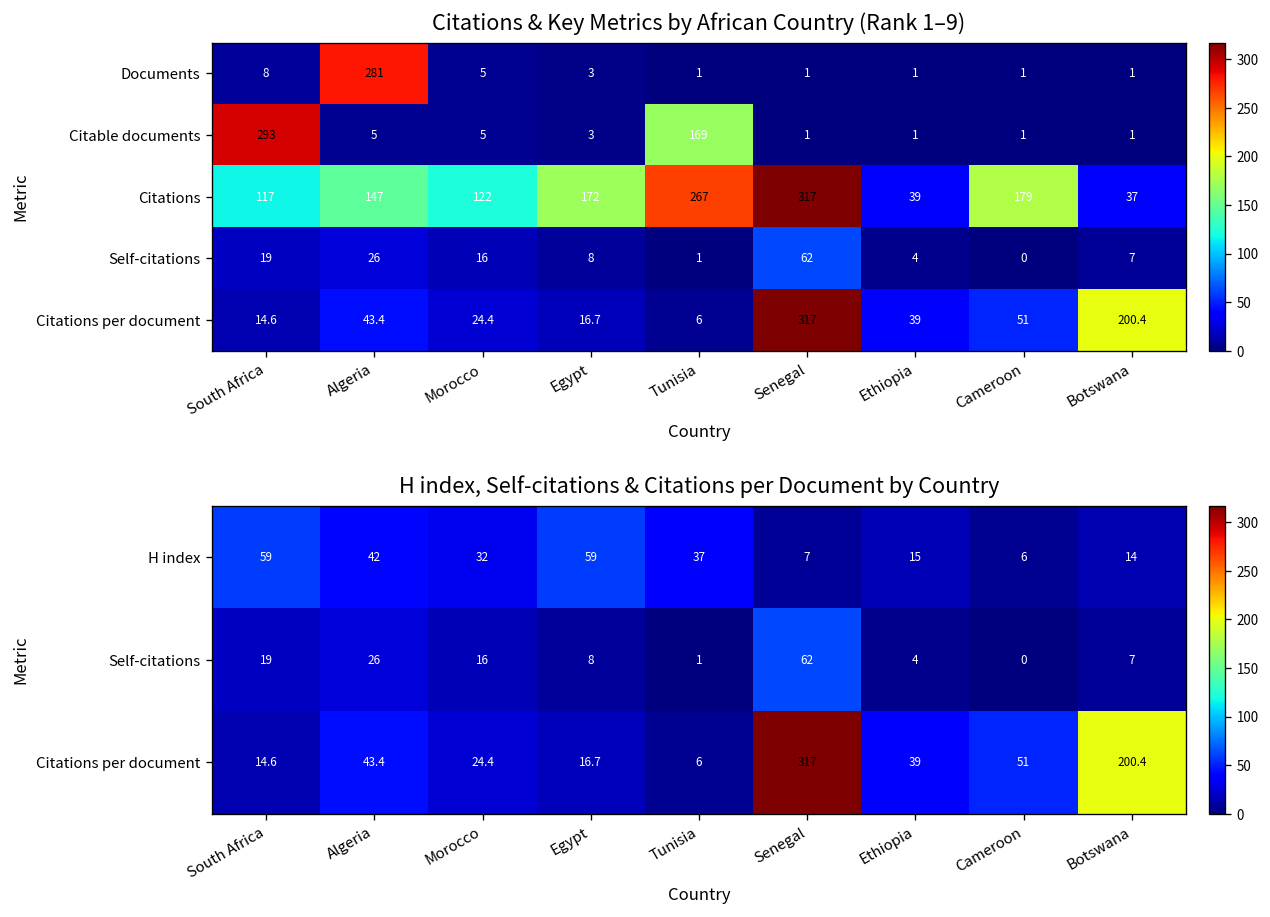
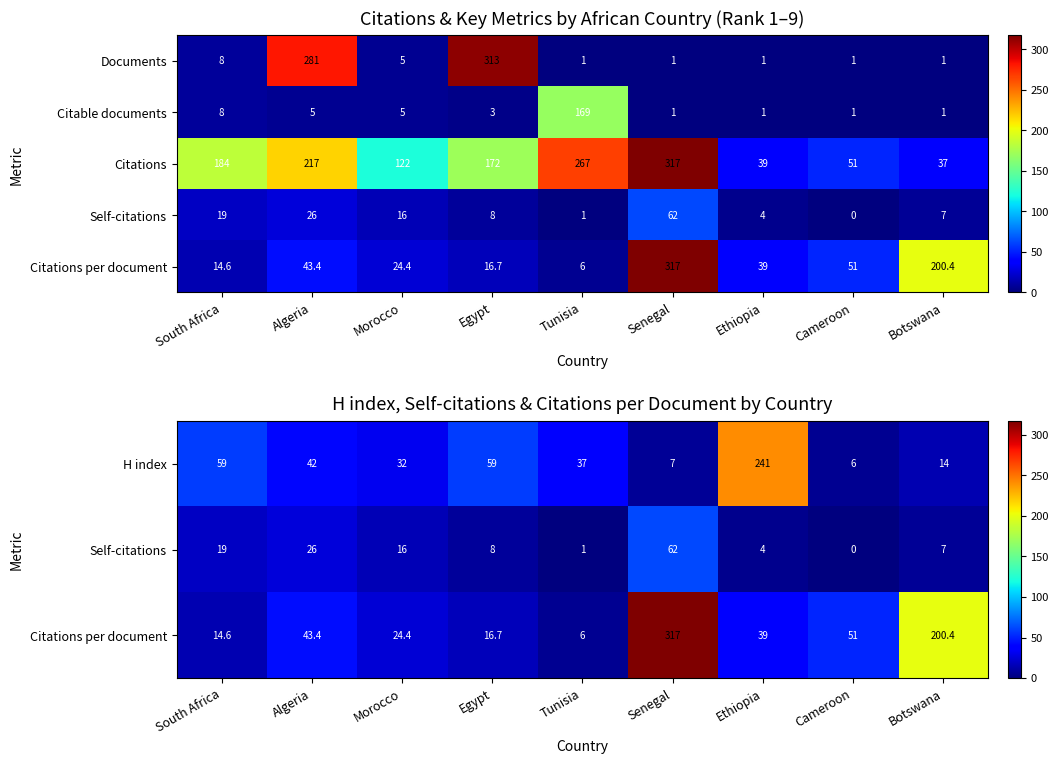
  {
    "Citations & Key Metrics by African Country (Rank 1–9)": {
      "Documents": {
        "South Africa": 8,
        "Algeria": 281,
        "Morocco": 5,
-       "Egypt": 3,
+       "Egypt": 313,
        "Tunisia": 1,
        "Senegal": 1,
        "Ethiopia": 1,
        "Cameroon": 1,
        "Botswana": 1
      },
      "Citable documents": {
-       "South Africa": 293,
+       "South Africa": 8,
        "Algeria": 5,
        "Morocco": 5,
        "Egypt": 3,
        "Tunisia": 169,
        "Senegal": 1,
        "Ethiopia": 1,
        "Cameroon": 1,
        "Botswana": 1
      },
      "Citations": {
-       "South Africa": 117,
-       "Algeria": 147,
+       "South Africa": 184,
+       "Algeria": 217,
        "Morocco": 122,
        "Egypt": 172,
        "Tunisia": 267,
        "Senegal": 317,
        "Ethiopia": 39,
-       "Cameroon": 179,
+       "Cameroon": 51,
        "Botswana": 37
      },
      "Self-citations": {
        "South Africa": 19,
        "Algeria": 26,
        "Morocco": 16,
        "Egypt": 8,
        "Tunisia": 1,
        "Senegal": 62,
        "Ethiopia": 4,
        "Cameroon": 0,
        "Botswana": 7
      },
      "Citations per document": {
        "South Africa": 14.6,
        "Algeria": 43.4,
        "Morocco": 24.4,
        "Egypt": 16.7,
        "Tunisia": 6,
        "Senegal": 317,
        "Ethiopia": 39,
        "Cameroon": 51,
        "Botswana": 200.4
      }
    },
    "H index, Self-citations & Citations per Document by Country": {
      "H index": {
        "South Africa": 59,
        "Algeria": 42,
        "Morocco": 32,
        "Egypt": 59,
        "Tunisia": 37,
        "Senegal": 7,
-       "Ethiopia": 15,
+       "Ethiopia": 241,
        "Cameroon": 6,
        "Botswana": 14
      },
      "Self-citations": {
        "South Africa": 19,
        "Algeria": 26,
        "Morocco": 16,
        "Egypt": 8,
        "Tunisia": 1,
        "Senegal": 62,
        "Ethiopia": 4,
        "Cameroon": 0,
        "Botswana": 7
      },
      "Citations per document": {
        "South Africa": 14.6,
        "Algeria": 43.4,
        "Morocco": 24.4,
        "Egypt": 16.7,
        "Tunisia": 6,
        "Senegal": 317,
        "Ethiopia": 39,
        "Cameroon": 51,
        "Botswana": 200.4
      }
    }
  }
